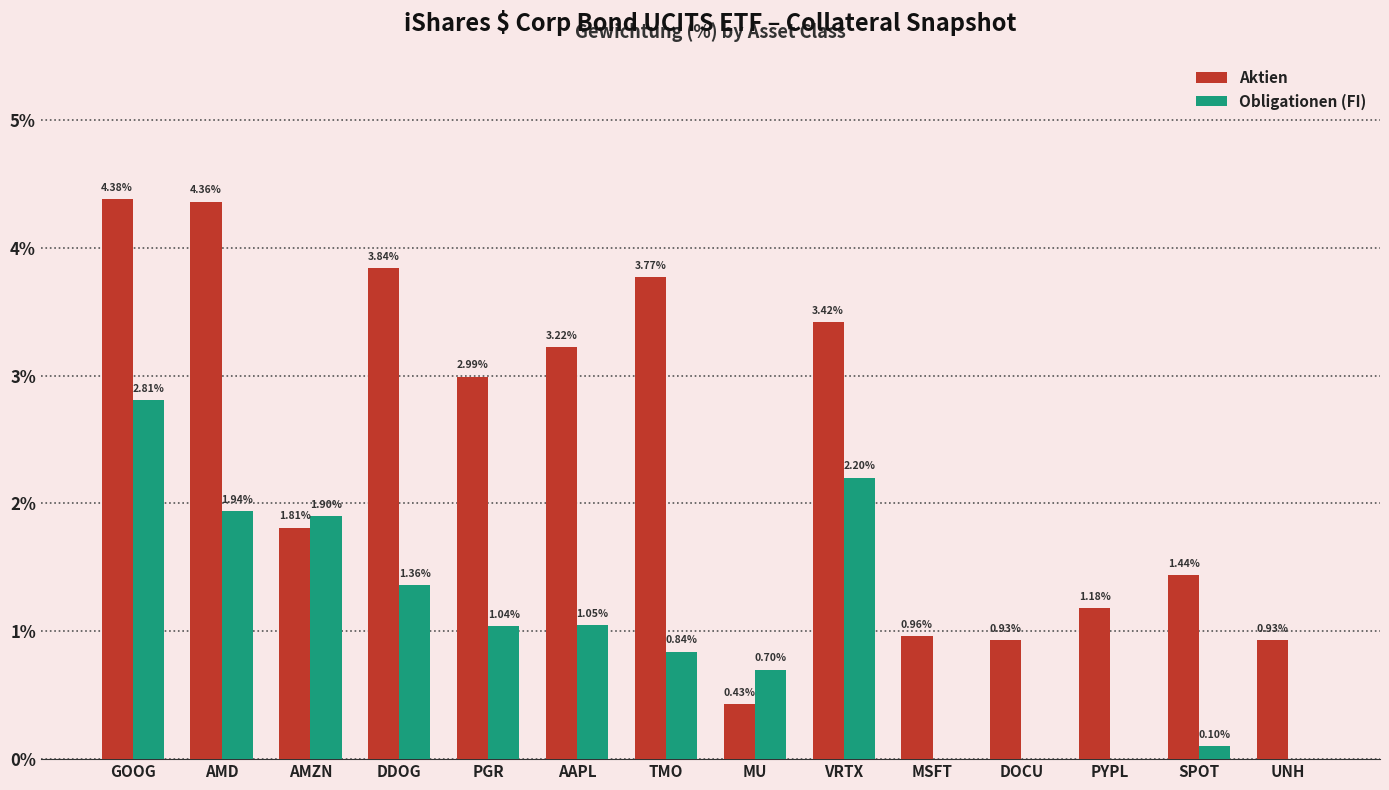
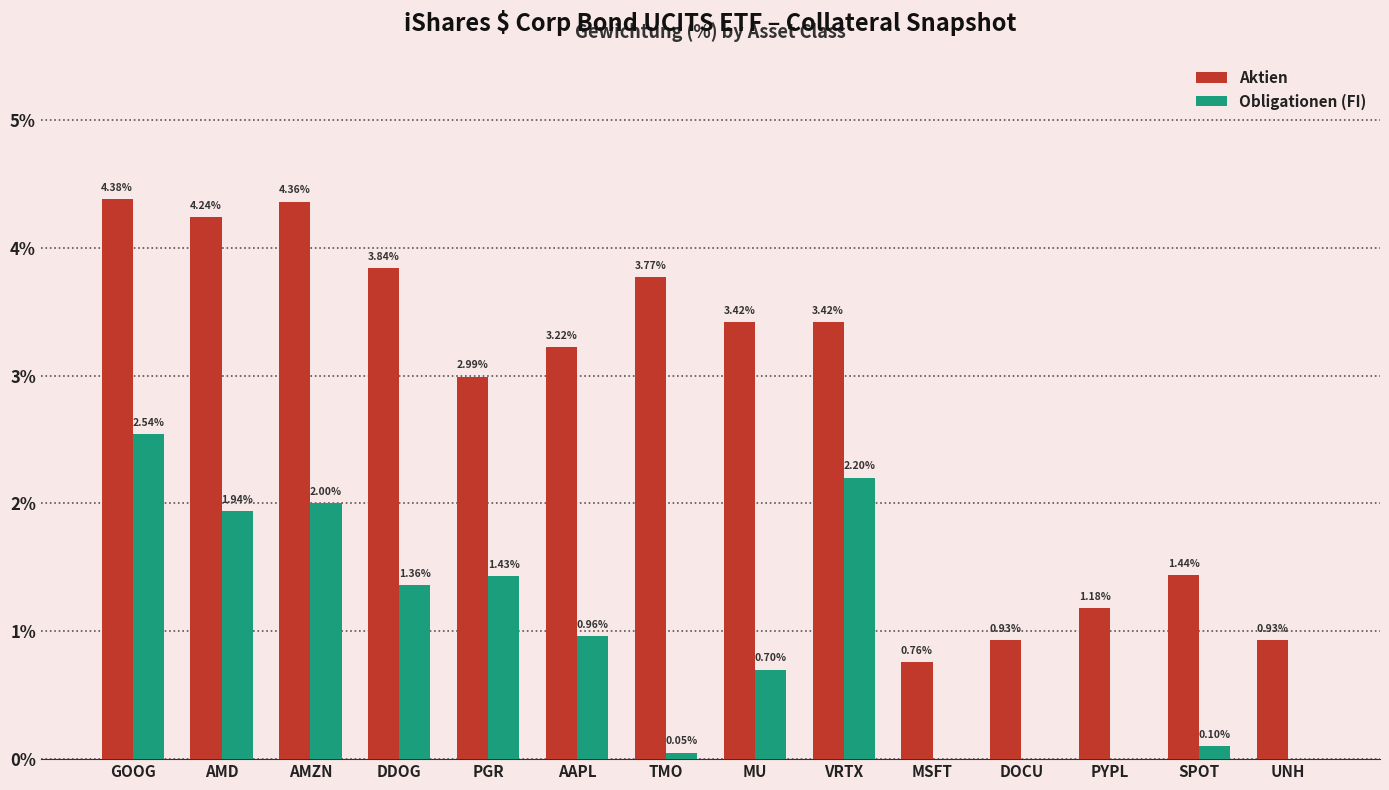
  {
    "Aktien": {
      "GOOG": "4.38%",
-     "AMD": "4.36%",
-     "AMZN": "1.81%",
+     "AMD": "4.24%",
+     "AMZN": "4.36%",
      "DDOG": "3.84%",
      "PGR": "2.99%",
      "AAPL": "3.22%",
      "TMO": "3.77%",
-     "MU": "0.43%",
+     "MU": "3.42%",
      "VRTX": "3.42%",
-     "MSFT": "0.96%",
+     "MSFT": "0.76%",
      "DOCU": "0.93%",
      "PYPL": "1.18%",
      "SPOT": "1.44%",
      "UNH": "0.93%"
    },
    "Obligationen (FI)": {
-     "GOOG": "2.81%",
+     "GOOG": "2.54%",
      "AMD": "1.94%",
-     "AMZN": "1.90%",
+     "AMZN": "2.00%",
      "DDOG": "1.36%",
-     "PGR": "1.04%",
-     "AAPL": "1.05%",
-     "TMO": "0.84%",
+     "PGR": "1.43%",
+     "AAPL": "0.96%",
+     "TMO": "0.05%",
      "MU": "0.70%",
      "VRTX": "2.20%",
      "SPOT": "0.10%"
    }
  }
